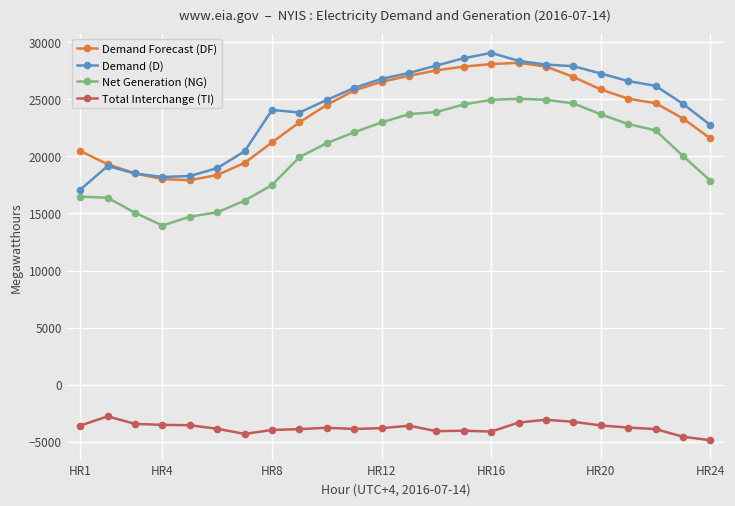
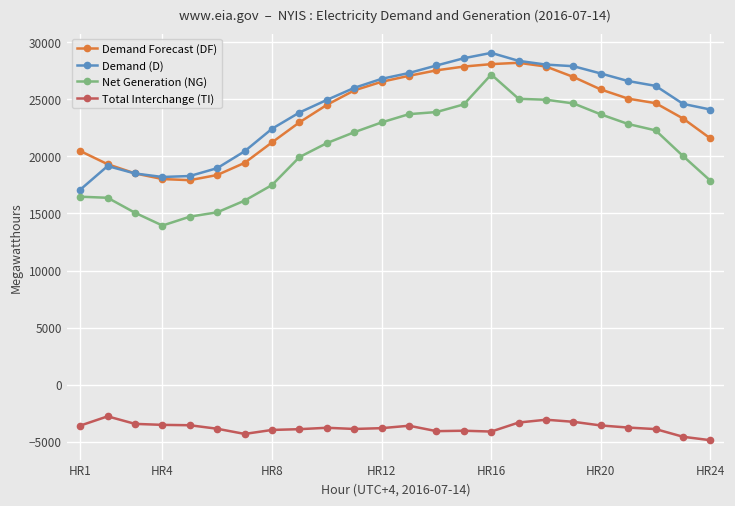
  {
    "Demand (D)": {
      "HR1": 17100,
-     "HR8": 24100,
+     "HR8": 22400,
      "HR12": 26800,
      "HR16": 29100,
      "HR20": 27300,
-     "HR24": 22700
+     "HR24": 24100
    },
    "Net Generation (NG)": {
      "HR1": 16500,
      "HR4": 13900,
      "HR8": 17500,
      "HR12": 23000,
-     "HR16": 25000,
+     "HR16": 27200,
      "HR20": 23700,
      "HR24": 17900
    }
  }
